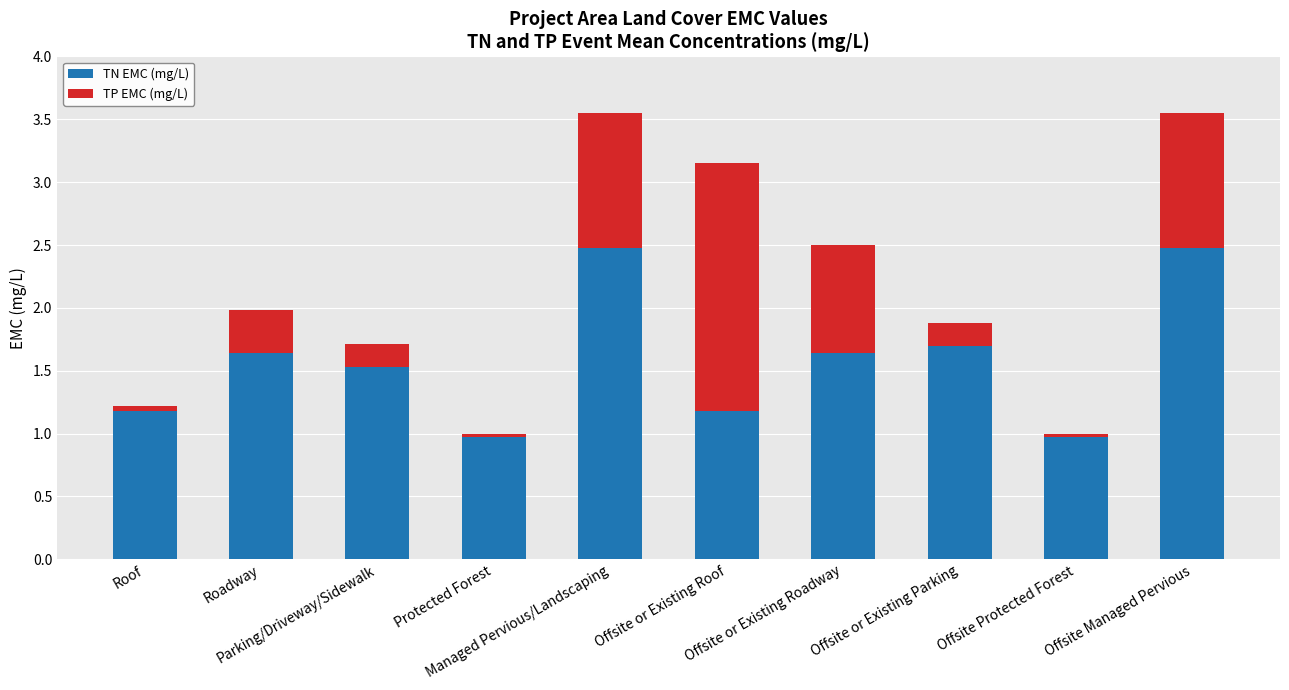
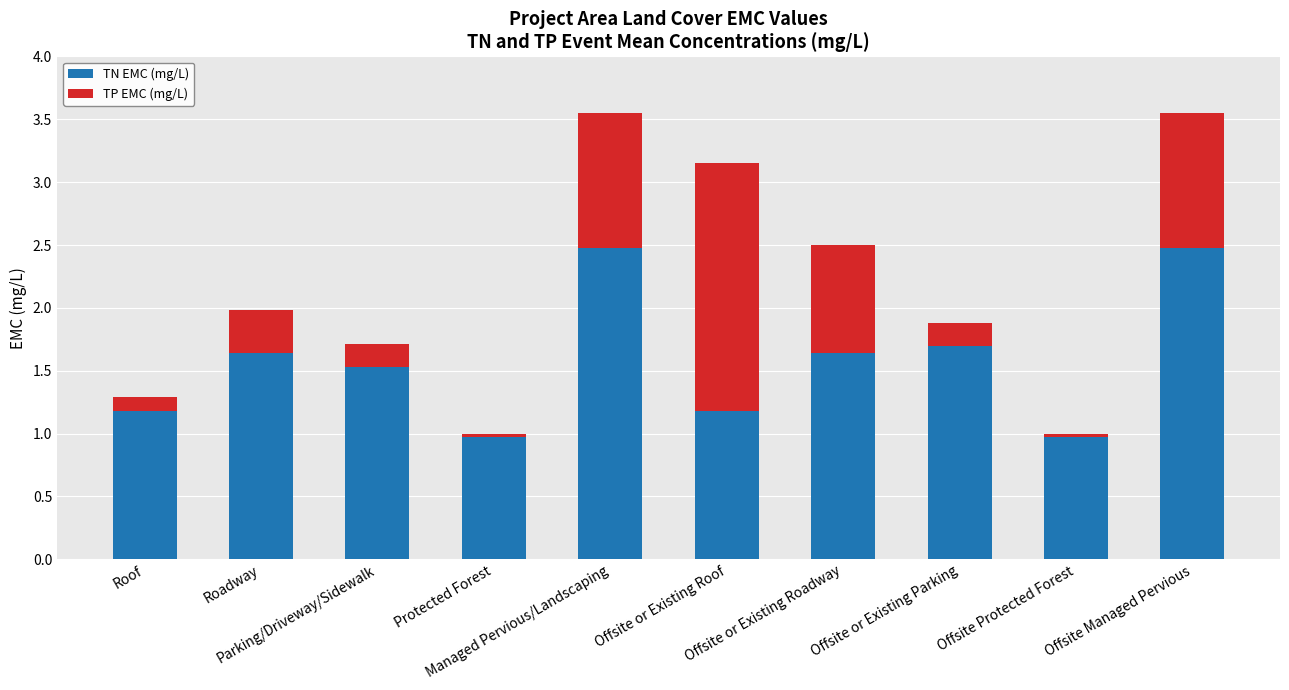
  {
    "TN EMC (mg/L)": {
      "Roof": 1.18,
      "Roadway": 1.64,
      "Parking/Driveway/Sidewalk": 1.53,
      "Protected Forest": 0.97,
      "Managed Pervious/Landscaping": 2.48,
      "Offsite or Existing Roof": 1.18,
      "Offsite or Existing Roadway": 1.64,
      "Offsite or Existing Parking": 1.70,
      "Offsite Protected Forest": 0.97,
      "Offsite Managed Pervious": 2.48
    },
    "TP EMC (mg/L)": {
-     "Roof": 0.04,
+     "Roof": 0.11,
      "Roadway": 0.34,
      "Parking/Driveway/Sidewalk": 0.18,
      "Protected Forest": 0.03,
      "Managed Pervious/Landscaping": 1.07,
      "Offsite or Existing Roof": 1.97,
      "Offsite or Existing Roadway": 0.86,
      "Offsite or Existing Parking": 0.18,
      "Offsite Protected Forest": 0.03,
      "Offsite Managed Pervious": 1.07
    }
  }
